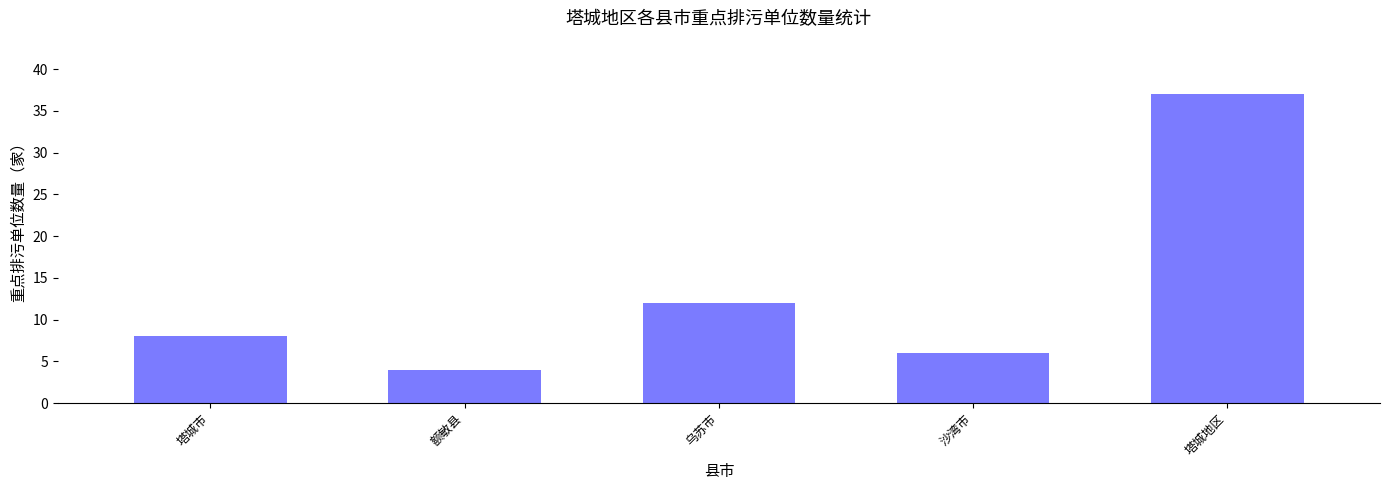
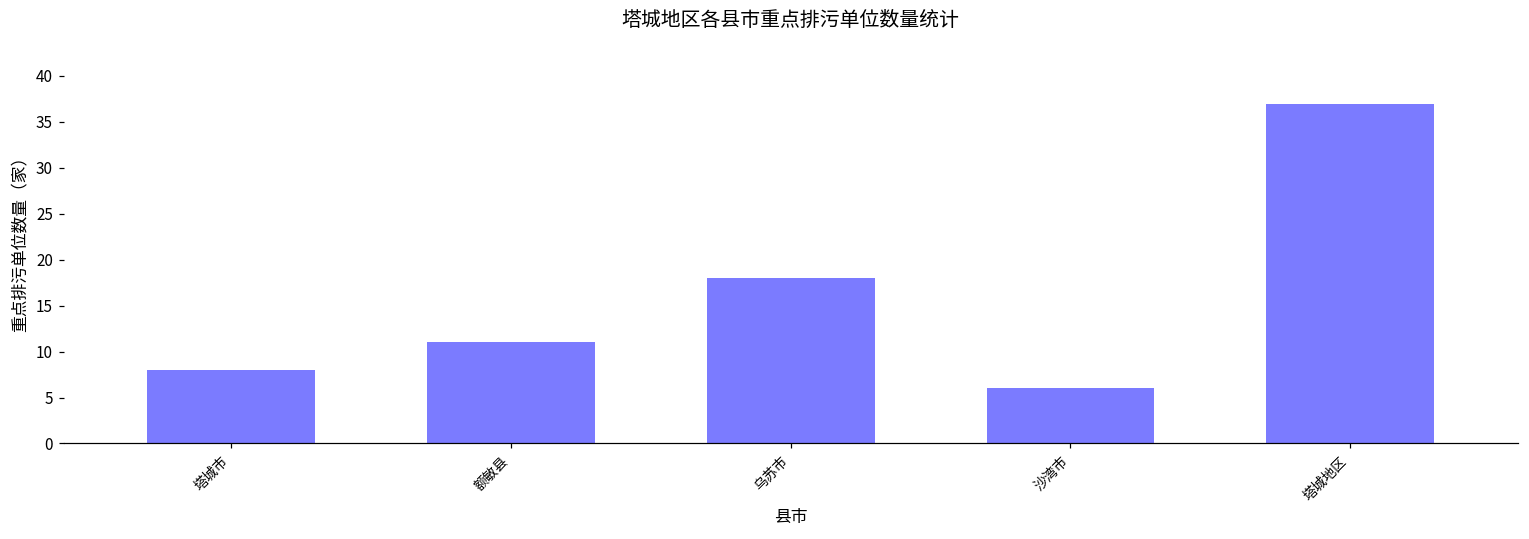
  {
    "塔城市": 8,
-   "额敏县": 4,
-   "乌苏市": 12,
+   "额敏县": 11,
+   "乌苏市": 18,
    "沙湾市": 6,
    "塔城地区": 37
  }
